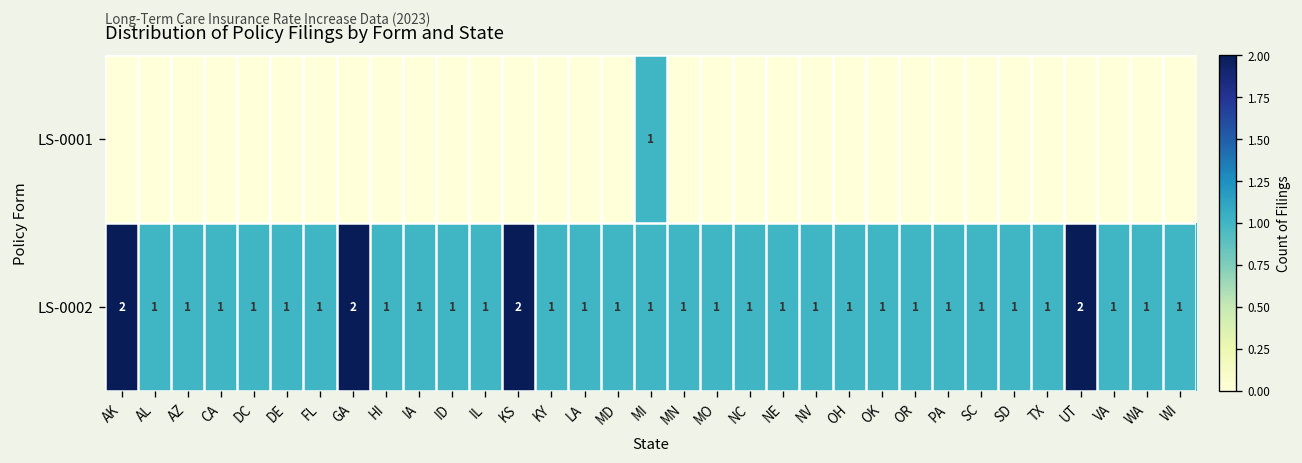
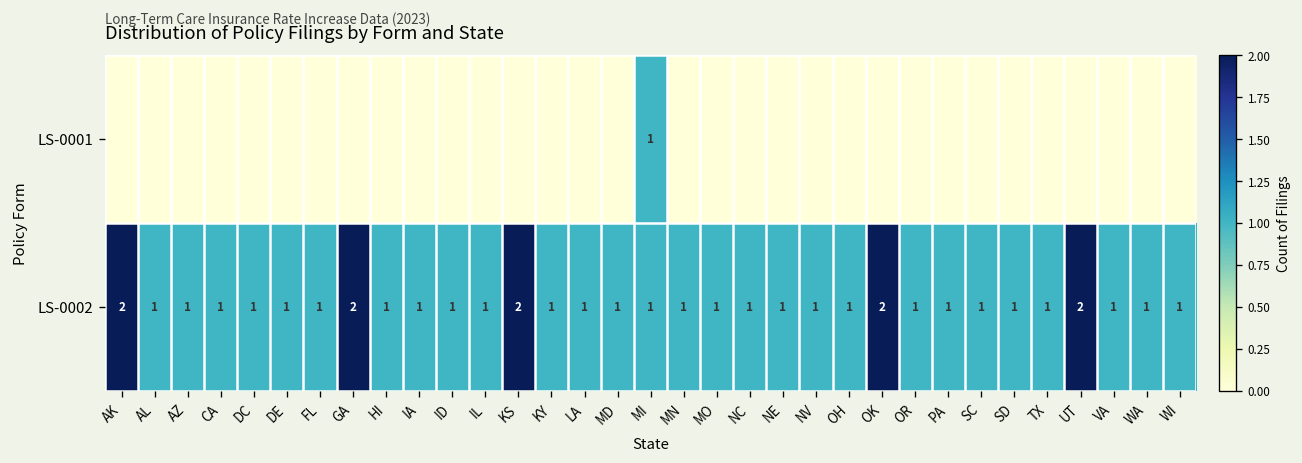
  {
    "LS-0001": {
      "MI": 1
    },
    "LS-0002": {
      "AK": 2,
      "AL": 1,
      "AZ": 1,
      "CA": 1,
      "DC": 1,
      "DE": 1,
      "FL": 1,
      "GA": 2,
      "HI": 1,
      "IA": 1,
      "ID": 1,
      "IL": 1,
      "KS": 2,
      "KY": 1,
      "LA": 1,
      "MD": 1,
      "MI": 1,
      "MN": 1,
      "MO": 1,
      "NC": 1,
      "NE": 1,
      "NV": 1,
      "OH": 1,
-     "OK": 1,
+     "OK": 2,
      "OR": 1,
      "PA": 1,
      "SC": 1,
      "SD": 1,
      "TX": 1,
      "UT": 2,
      "VA": 1,
      "WA": 1,
      "WI": 1
    }
  }
